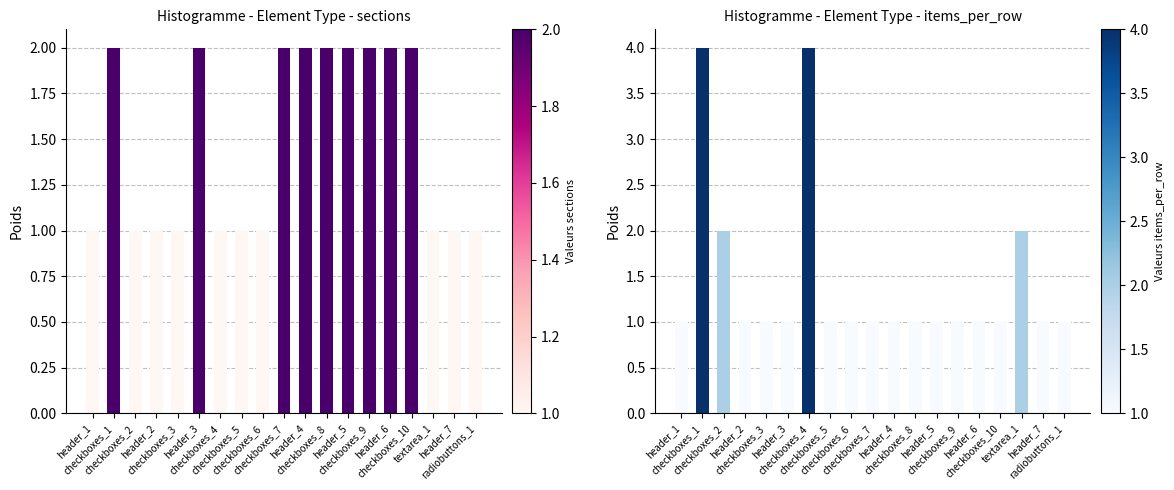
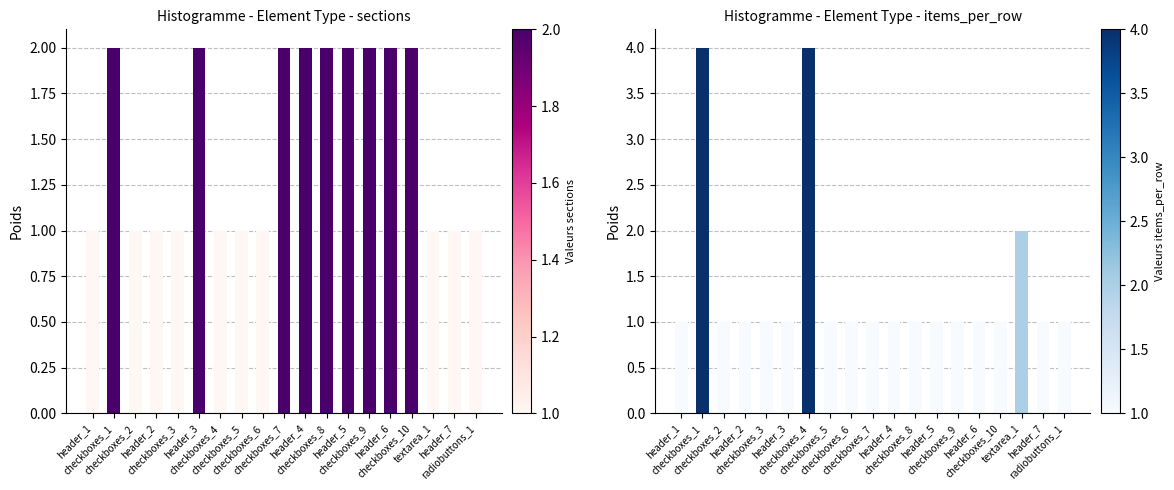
  {
    "Histogramme - Element Type - sections": {
      "header_1": 1.00,
      "checkboxes_1": 2.00,
      "checkboxes_2": 1.00,
      "header_2": 1.00,
      "checkboxes_3": 1.00,
      "header_3": 2.00,
      "checkboxes_4": 1.00,
      "checkboxes_5": 1.00,
      "checkboxes_6": 1.00,
      "checkboxes_7": 2.00,
      "header_4": 2.00,
      "checkboxes_8": 2.00,
      "header_5": 2.00,
      "checkboxes_9": 2.00,
      "header_6": 2.00,
      "checkboxes_10": 2.00,
      "textarea_1": 1.00,
      "header_7": 1.00,
      "radiobuttons_1": 1.00
    },
    "Histogramme - Element Type - items_per_row": {
      "header_1": 1,
      "checkboxes_1": 4,
-     "checkboxes_2": 2,
+     "checkboxes_2": 1,
      "header_2": 1,
      "checkboxes_3": 1,
      "header_3": 1,
      "checkboxes_4": 4,
      "checkboxes_5": 1,
      "checkboxes_6": 1,
      "checkboxes_7": 1,
      "header_4": 1,
      "checkboxes_8": 1,
      "header_5": 1,
      "checkboxes_9": 1,
      "header_6": 1,
      "checkboxes_10": 1,
      "textarea_1": 2,
      "header_7": 1,
      "radiobuttons_1": 1
    }
  }
